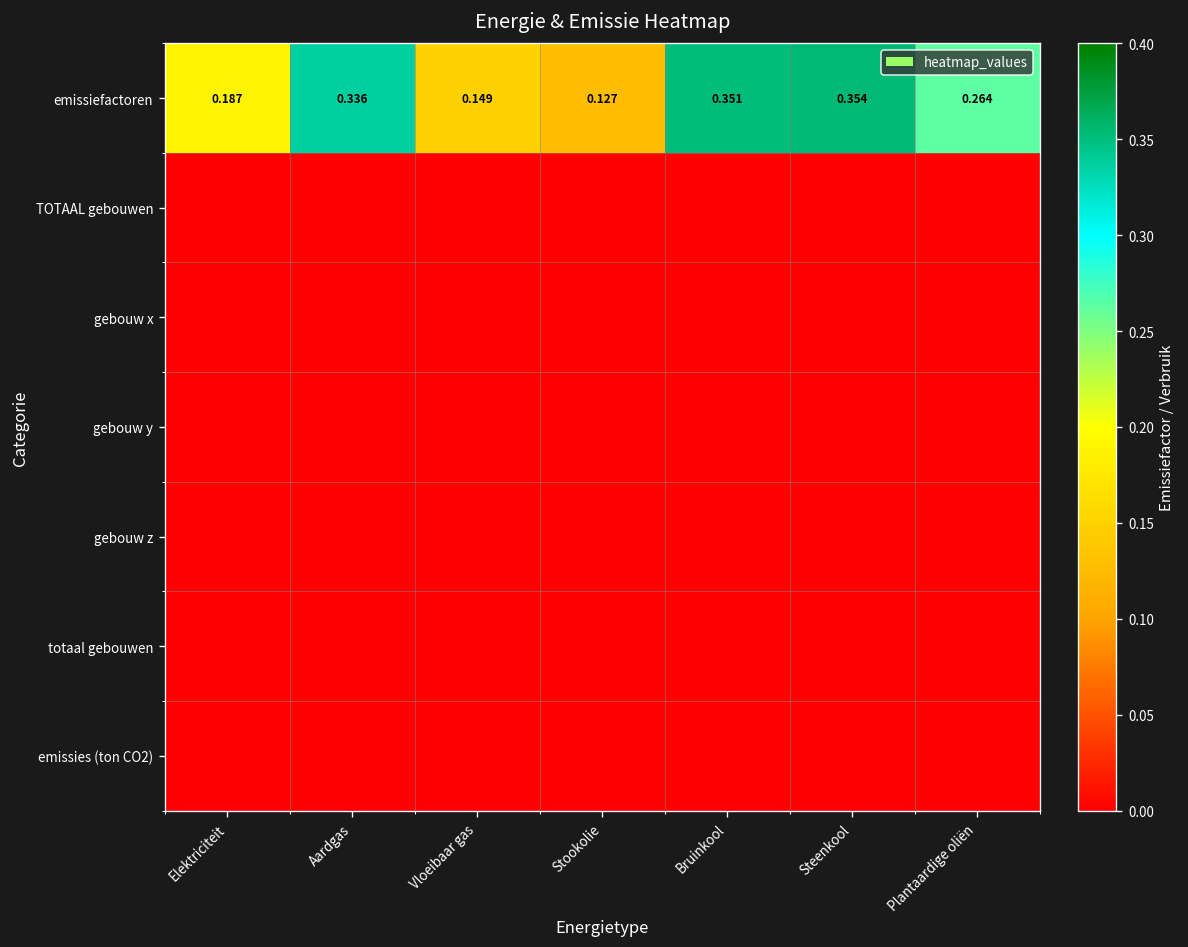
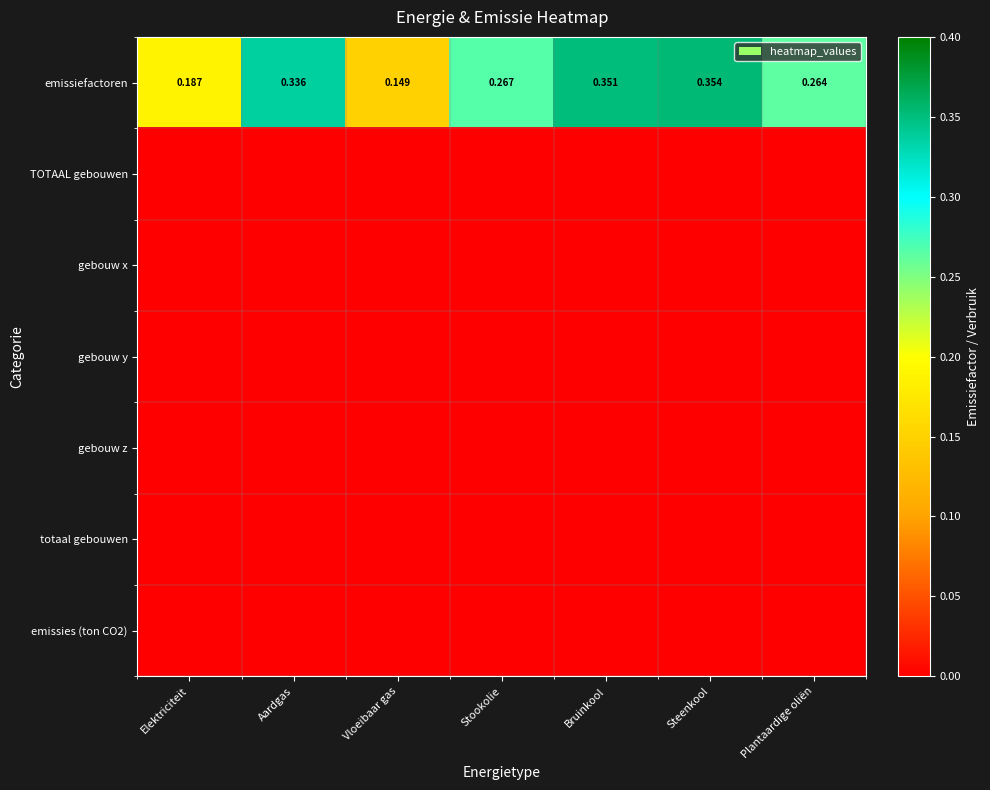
  {
    "emissiefactoren": {
      "Elektriciteit": 0.187,
      "Aardgas": 0.336,
      "Vloeibaar gas": 0.149,
-     "Stookolie": 0.127,
+     "Stookolie": 0.267,
      "Bruinkool": 0.351,
      "Steenkool": 0.354,
      "Plantaardige oliën": 0.264
    }
  }
